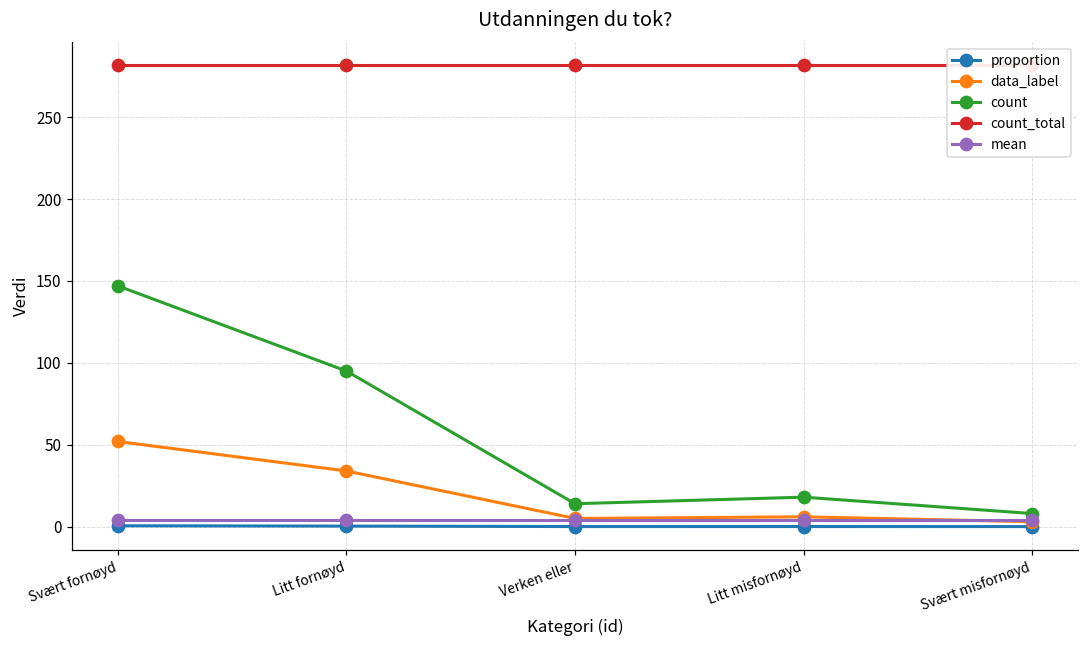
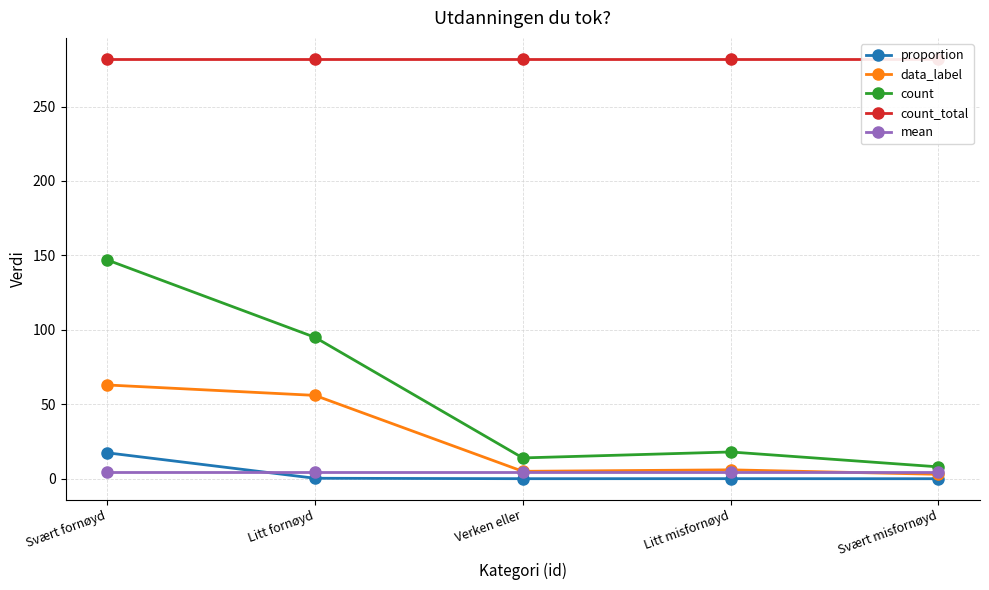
  {
    "proportion": {
-     "Svært fornøyd": 1,
+     "Svært fornøyd": 17,
      "Litt fornøyd": 0,
      "Verken eller": 0,
      "Litt misfornøyd": 0,
      "Svært misfornøyd": 0
    },
    "data_label": {
-     "Svært fornøyd": 52,
-     "Litt fornøyd": 34,
+     "Svært fornøyd": 63,
+     "Litt fornøyd": 56,
      "Litt misfornøyd": 6
    },
    "count": {
      "Svært fornøyd": 147,
      "Litt fornøyd": 95,
      "Verken eller": 14,
      "Litt misfornøyd": 18,
      "Svært misfornøyd": 8
    },
    "count_total": {
      "Svært fornøyd": 282,
      "Litt fornøyd": 282,
      "Verken eller": 282,
      "Litt misfornøyd": 282
    },
    "mean": {
      "Svært fornøyd": 4,
      "Litt fornøyd": 4,
      "Litt misfornøyd": 4
    }
  }
